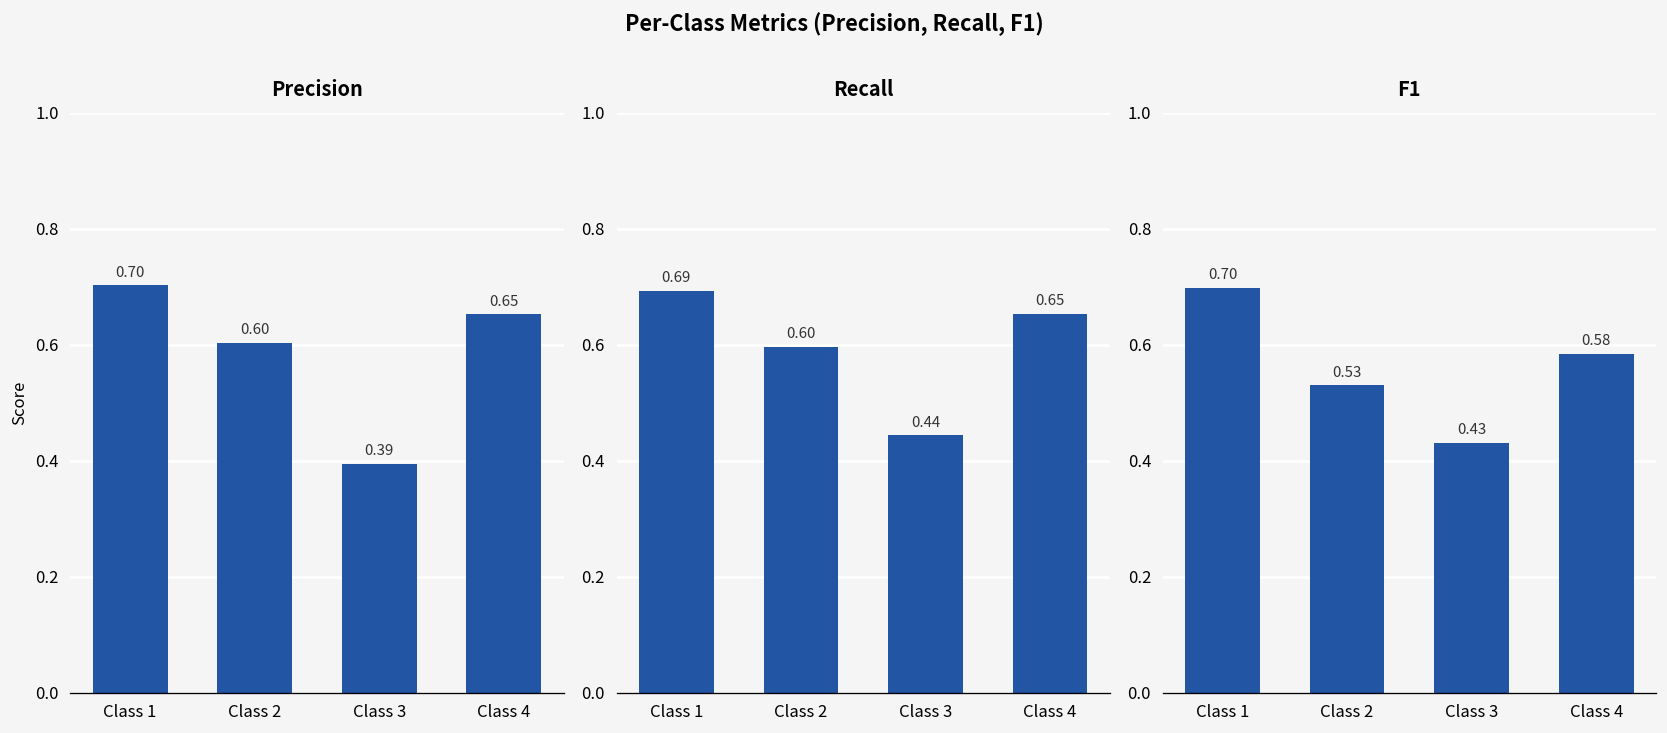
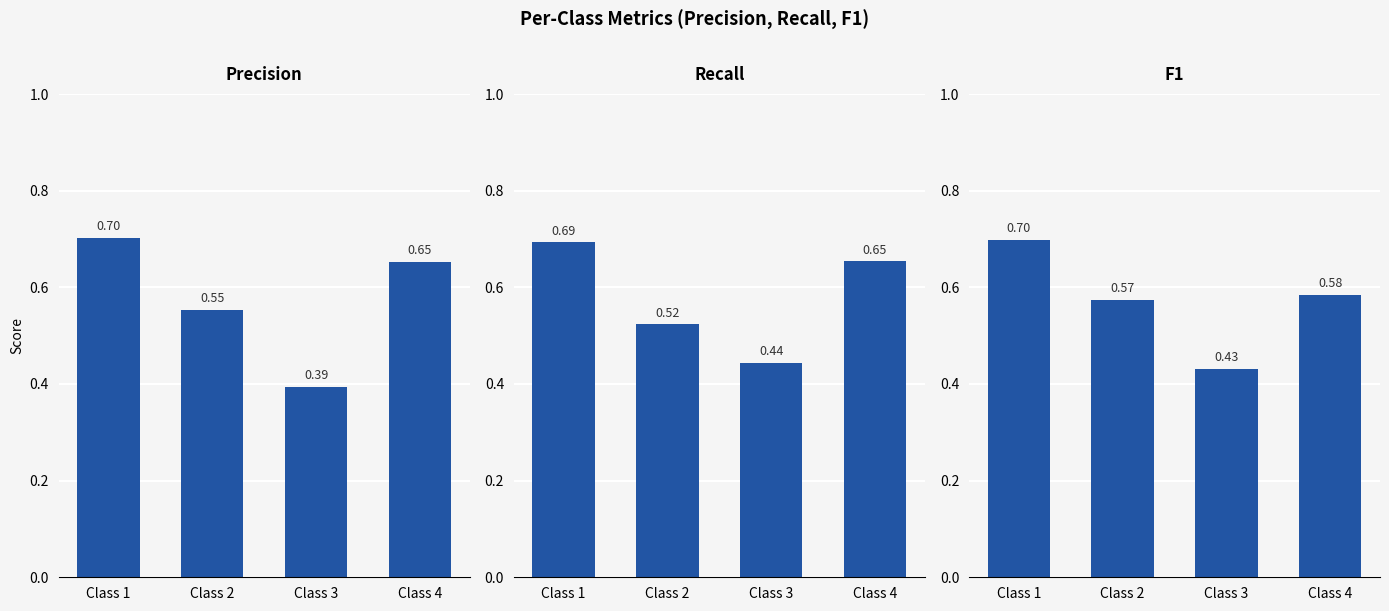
  {
    "Precision": {
      "Class 1": 0.70,
-     "Class 2": 0.60,
+     "Class 2": 0.55,
      "Class 3": 0.39,
      "Class 4": 0.65
    },
    "Recall": {
      "Class 1": 0.69,
-     "Class 2": 0.60,
+     "Class 2": 0.52,
      "Class 3": 0.44,
      "Class 4": 0.65
    },
    "F1": {
      "Class 1": 0.70,
-     "Class 2": 0.53,
+     "Class 2": 0.57,
      "Class 3": 0.43,
      "Class 4": 0.58
    }
  }
